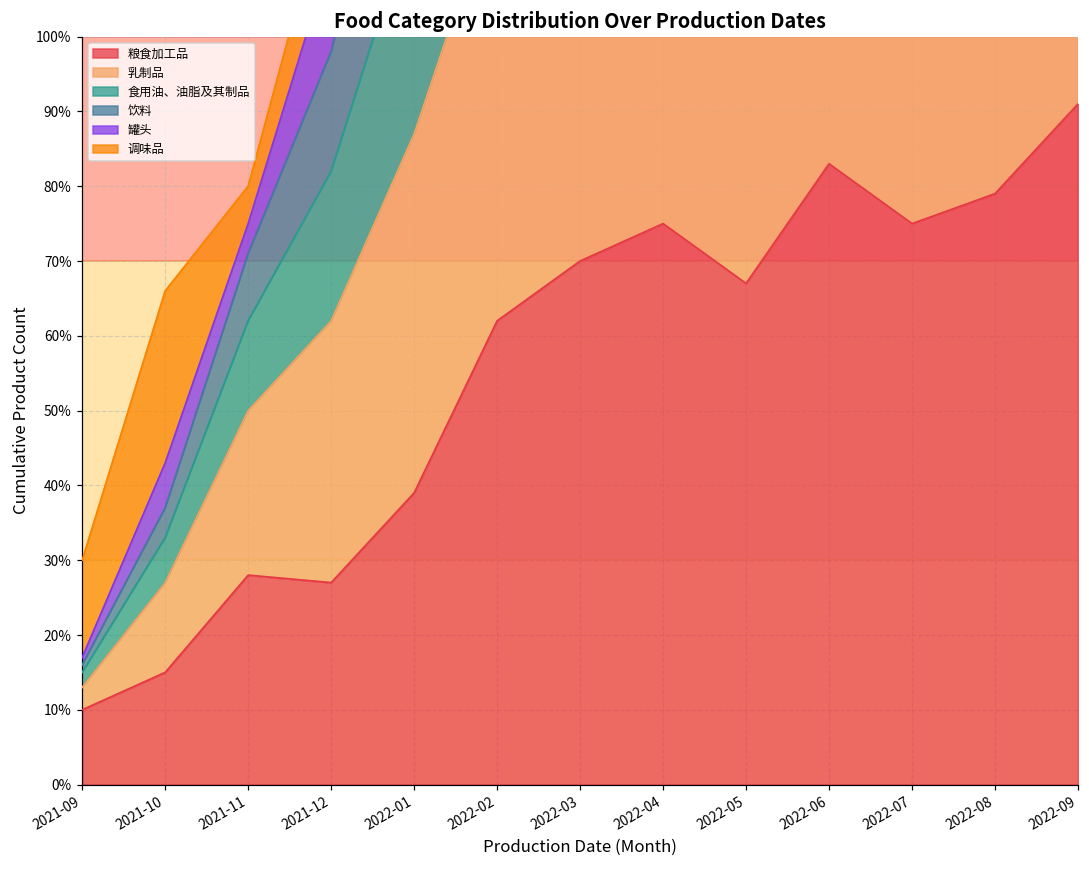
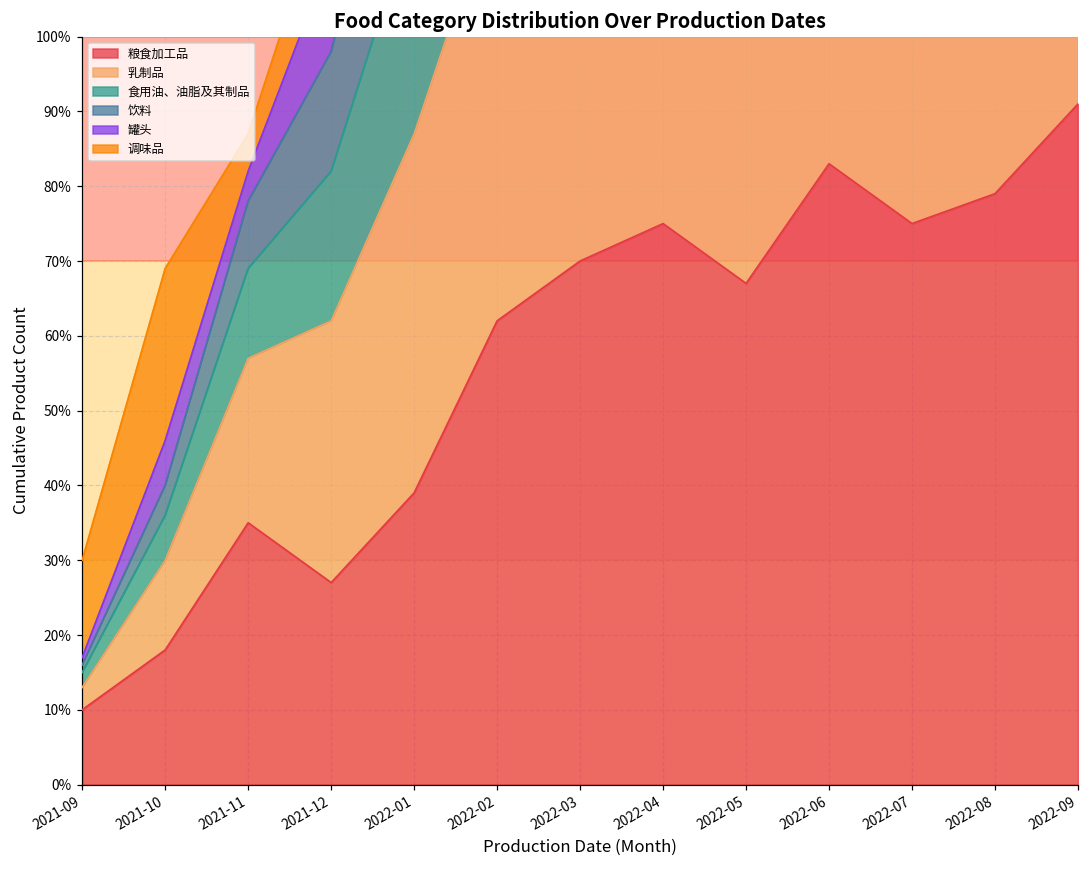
  {
    "粮食加工品": {
      "2021-09": "10%",
-     "2021-10": "15%",
-     "2021-11": "28%",
+     "2021-10": "18%",
+     "2021-11": "35%",
      "2021-12": "27%",
      "2022-01": "39%",
      "2022-02": "62%",
      "2022-03": "70%",
      "2022-04": "75%",
      "2022-05": "67%",
      "2022-06": "83%",
      "2022-07": "75%",
      "2022-08": "79%",
      "2022-09": "91%"
    },
    "乳制品": {
      "2021-09": "3%",
      "2021-10": "12%",
      "2021-11": "22%",
      "2021-12": "35%",
      "2022-01": "48%"
    },
    "罐头": {
      "2021-09": "1%",
      "2021-10": "6%",
      "2021-11": "4%"
    },
    "调味品": {
      "2021-09": "13%",
      "2021-10": "23%"
    }
  }
